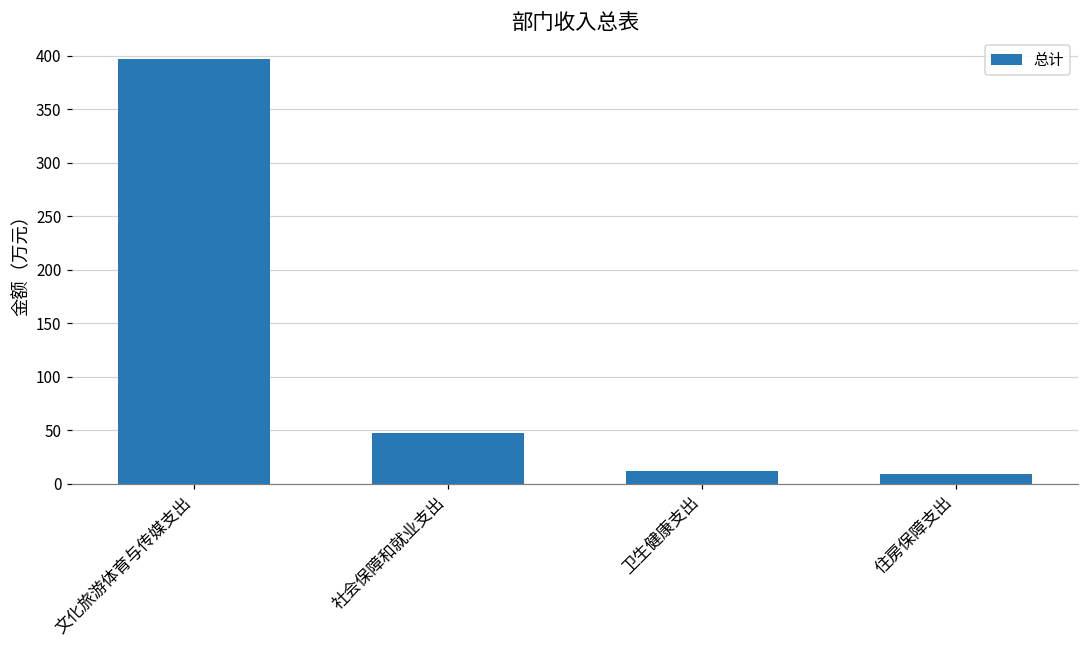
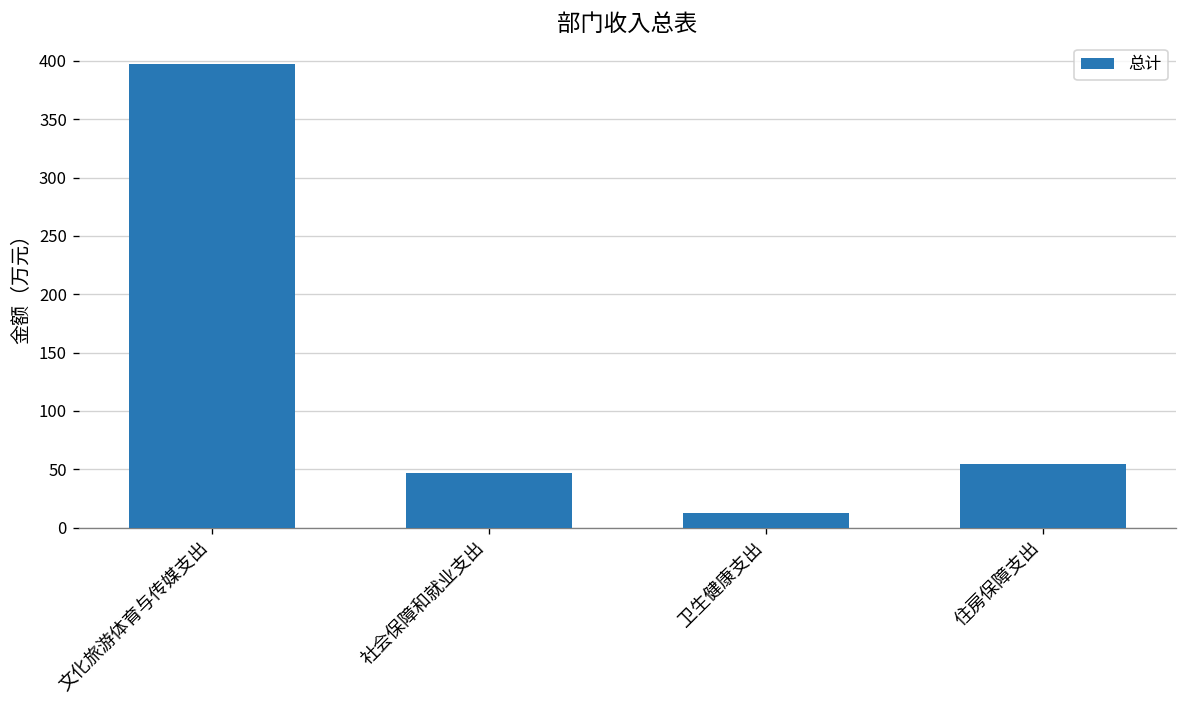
  {
    "文化旅游体育与传媒支出": 400,
    "社会保障和就业支出": 50,
    "卫生健康支出": 10,
-   "住房保障支出": 10
+   "住房保障支出": 50
  }
